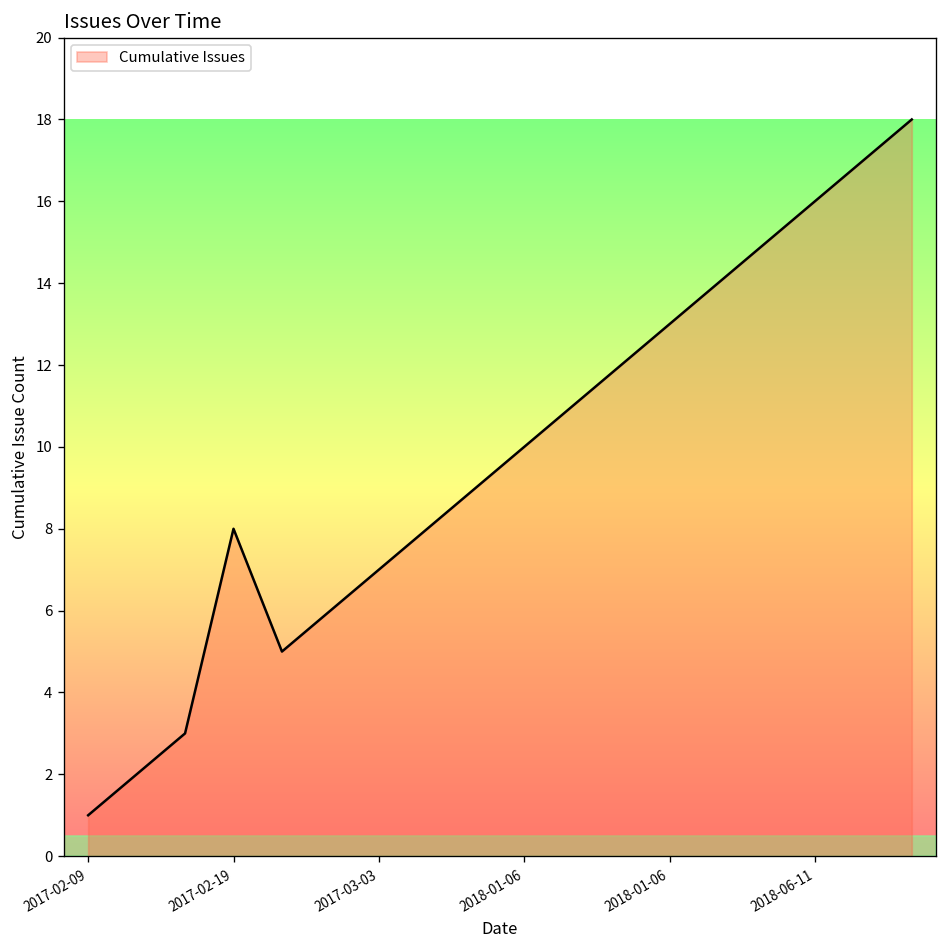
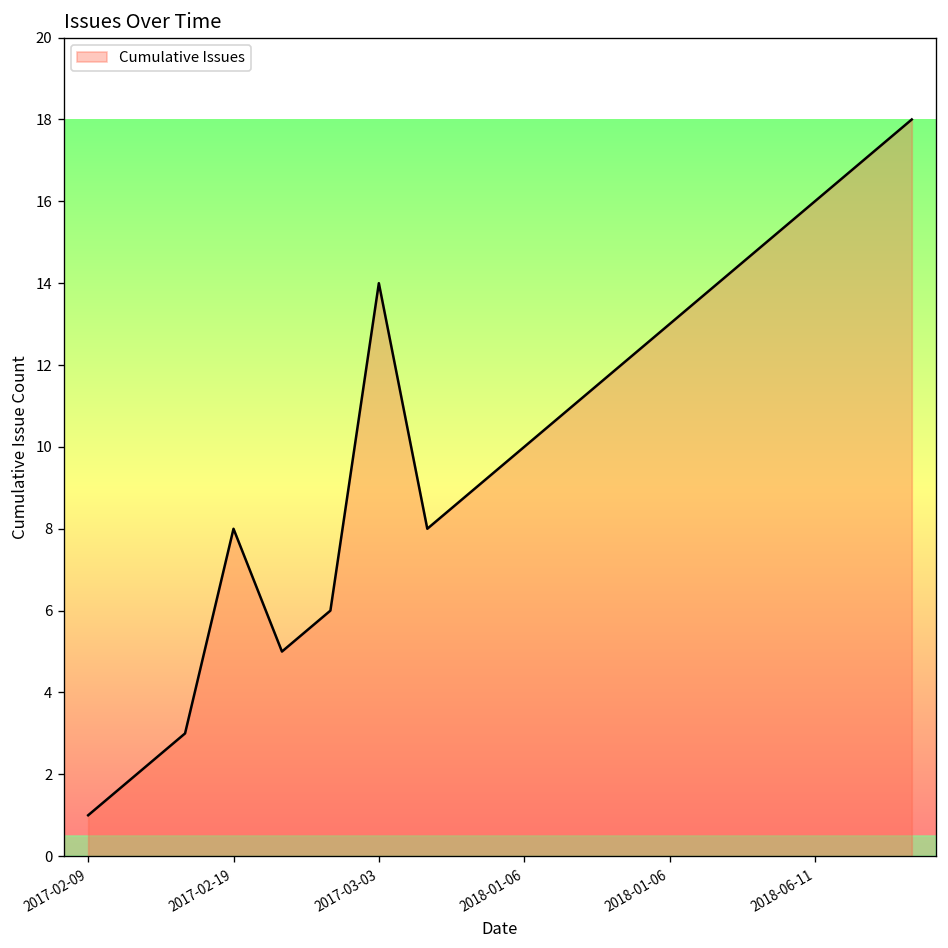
  {
    "2017-02-09": 1,
    "2017-02-19": 8,
-   "2017-03-03": 7
+   "2017-03-03": 14
  }
